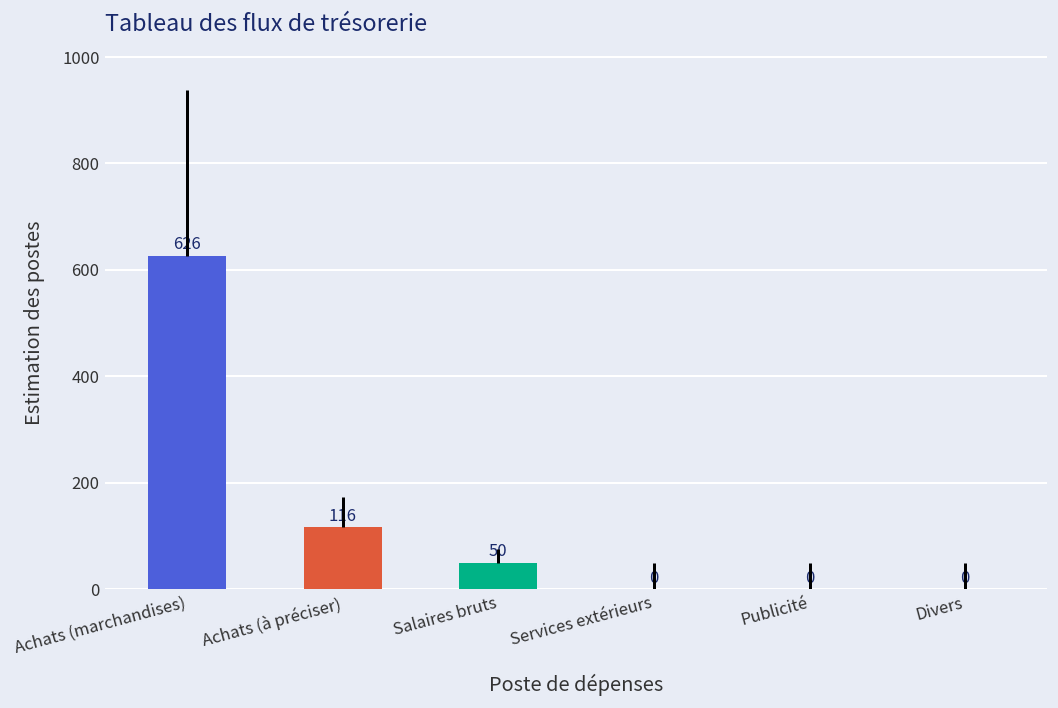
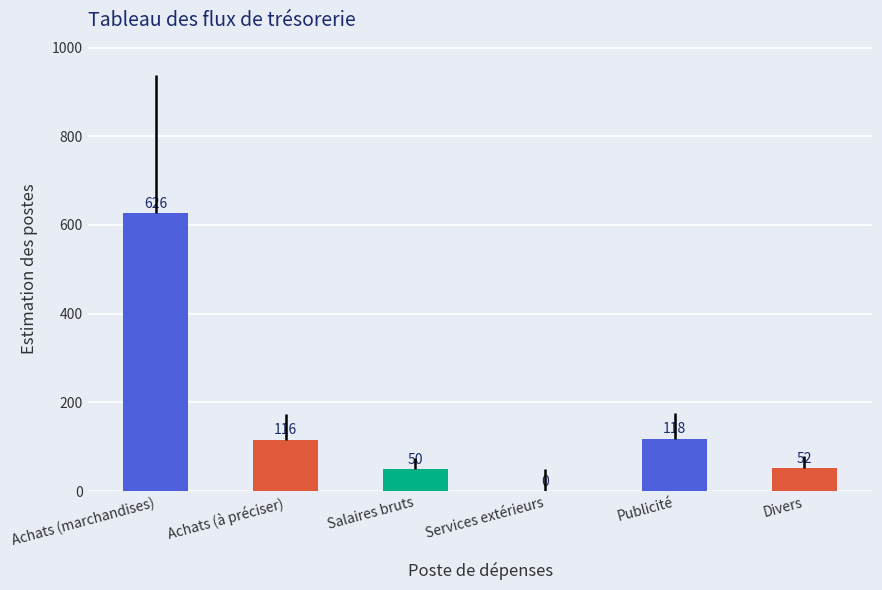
  {
    "Achats (marchandises)": 626,
    "Achats (à préciser)": 116,
    "Salaires bruts": 50,
    "Services extérieurs": 0,
-   "Publicité": 0,
-   "Divers": 0
+   "Publicité": 118,
+   "Divers": 52
  }
